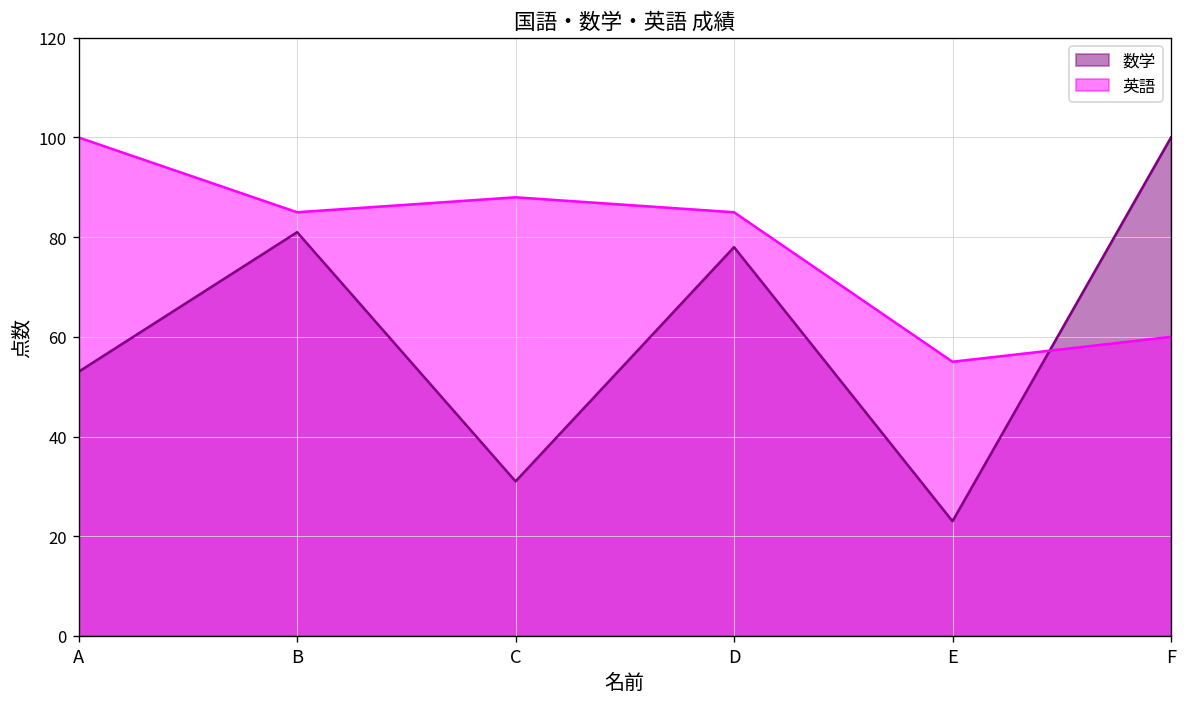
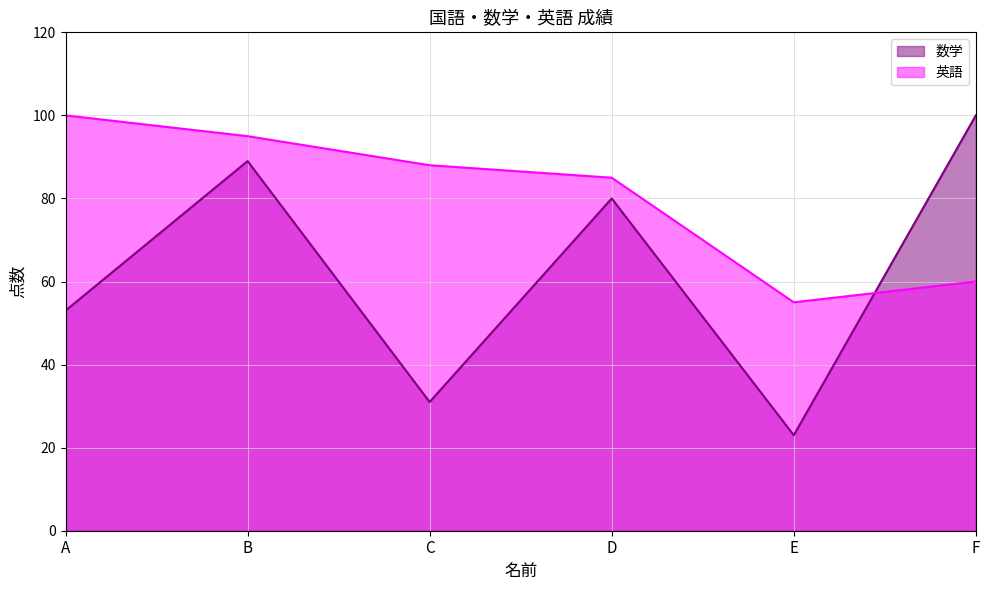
  {
    "数学": {
      "A": 53,
-     "B": 81,
+     "B": 89,
      "C": 31,
-     "D": 78,
+     "D": 80,
      "E": 23,
      "F": 100
    },
    "英語": {
      "A": 100,
-     "B": 85,
+     "B": 95,
      "C": 88,
      "D": 85,
      "E": 55,
      "F": 60
    }
  }
